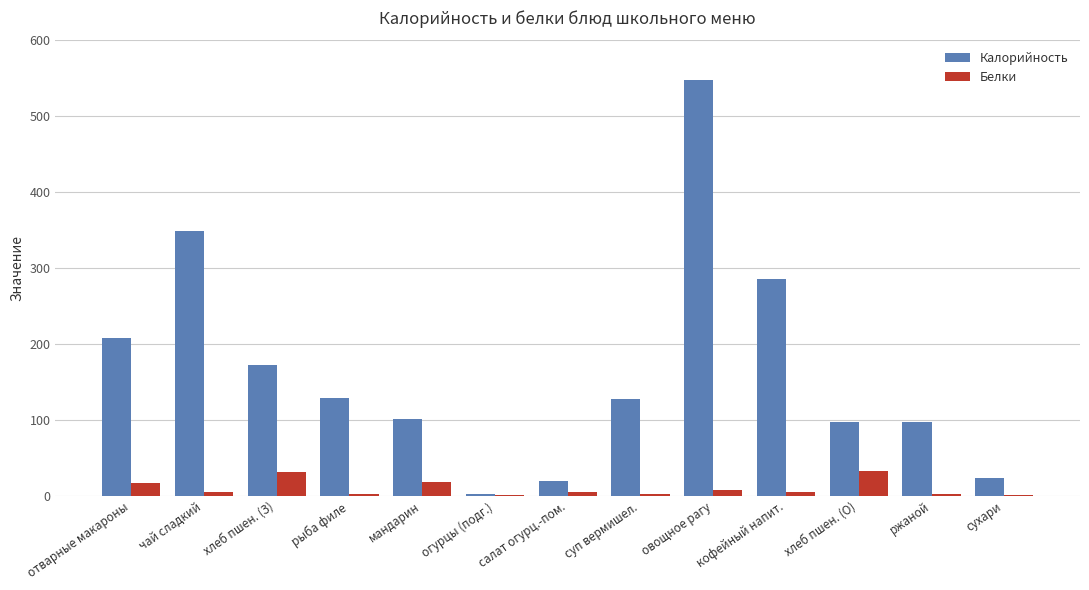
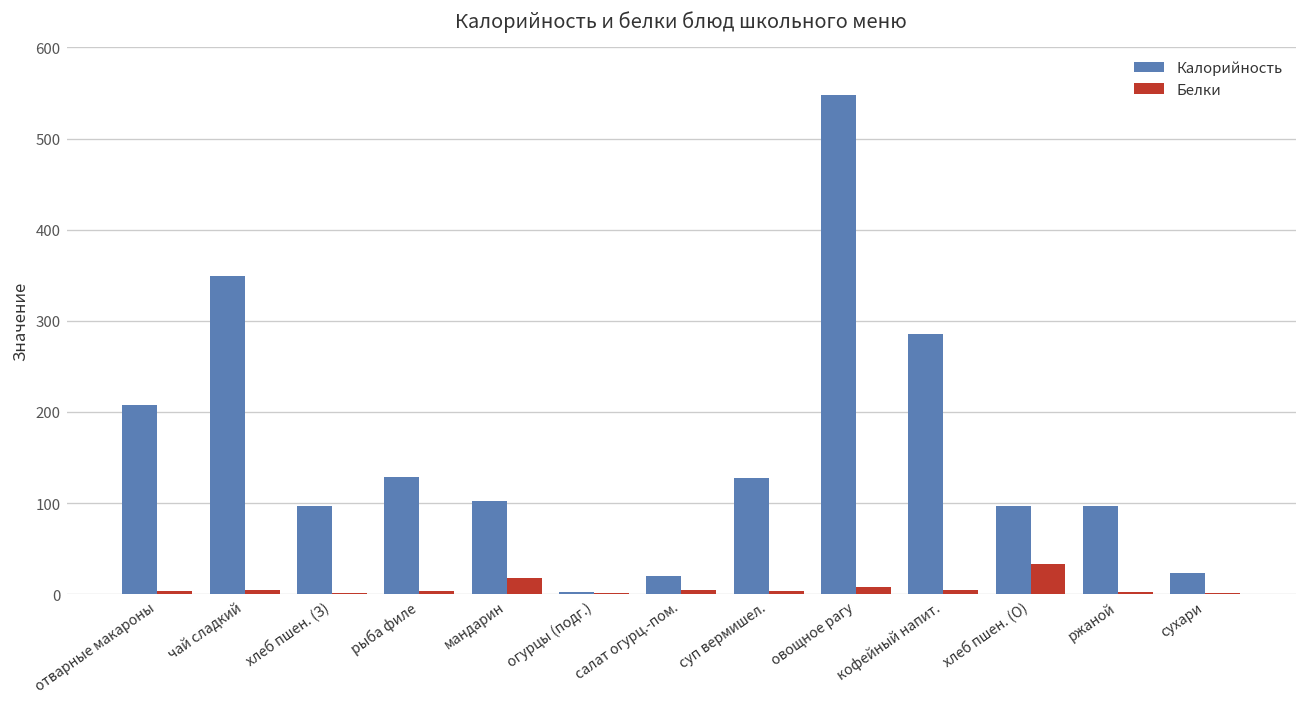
  {
    "Калорийность": {
      "отварные макароны": 210,
      "чай сладкий": 350,
-     "хлеб пшен. (З)": 170,
+     "хлеб пшен. (З)": 100,
      "рыба филе": 130,
      "мандарин": 100,
      "салат огурц.-пом.": 20,
      "суп вермишел.": 130,
      "овощное рагу": 550,
      "кофейный напит.": 290,
      "хлеб пшен. (О)": 100,
      "ржаной": 100,
      "сухари": 20
    },
    "Белки": {
-     "отварные макароны": 20,
+     "отварные макароны": 0,
      "чай сладкий": 10,
-     "хлеб пшен. (З)": 30,
+     "хлеб пшен. (З)": 0,
      "мандарин": 20,
      "салат огурц.-пом.": 10,
      "овощное рагу": 10,
      "кофейный напит.": 10,
      "хлеб пшен. (О)": 30
    }
  }
